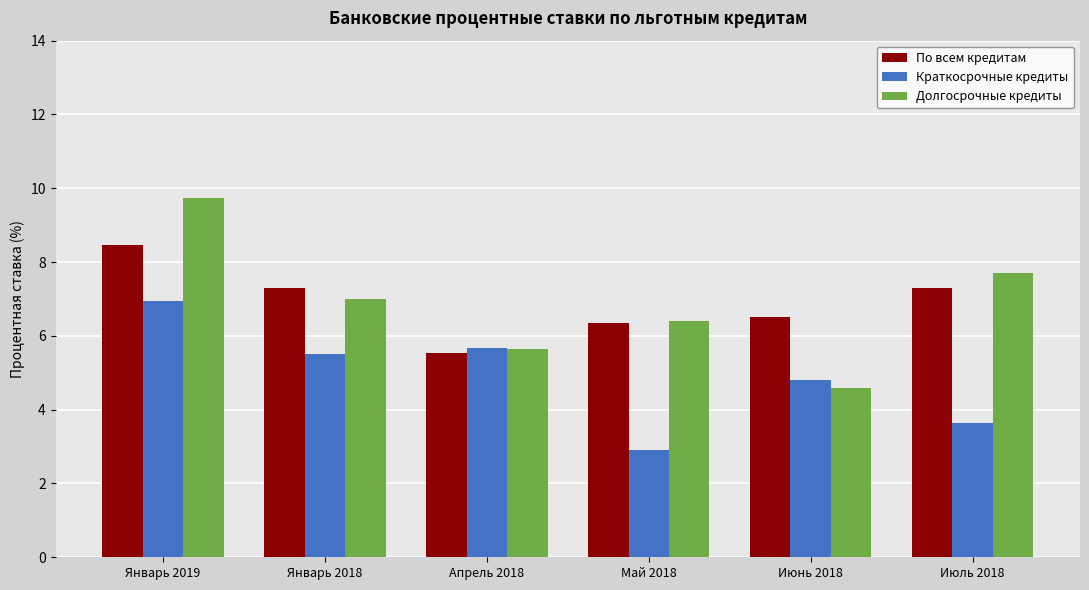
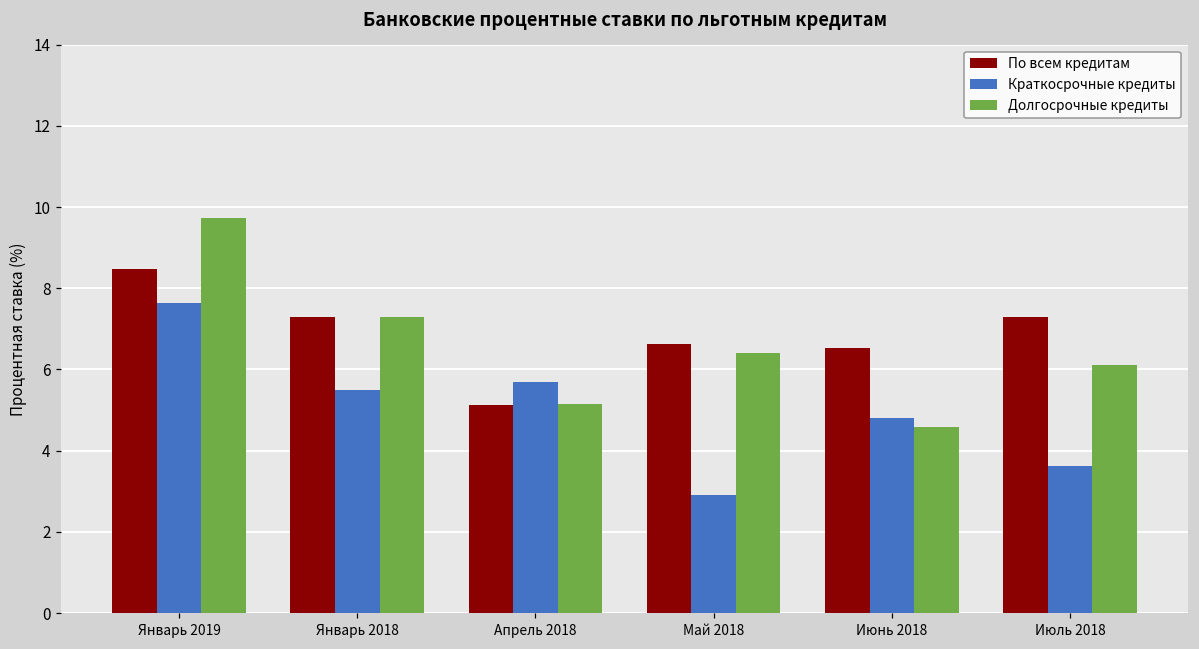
  {
    "По всем кредитам": {
      "Январь 2019": 8.5,
      "Январь 2018": 7.3,
-     "Апрель 2018": 5.5,
-     "Май 2018": 6.4,
+     "Апрель 2018": 5.1,
+     "Май 2018": 6.6,
      "Июнь 2018": 6.5,
      "Июль 2018": 7.3
    },
    "Краткосрочные кредиты": {
-     "Январь 2019": 6.9,
+     "Январь 2019": 7.6,
      "Январь 2018": 5.5,
      "Апрель 2018": 5.7,
      "Май 2018": 2.9,
      "Июнь 2018": 4.8,
      "Июль 2018": 3.6
    },
    "Долгосрочные кредиты": {
      "Январь 2019": 9.7,
-     "Январь 2018": 7.0,
-     "Апрель 2018": 5.6,
+     "Январь 2018": 7.3,
+     "Апрель 2018": 5.2,
      "Май 2018": 6.4,
      "Июнь 2018": 4.6,
-     "Июль 2018": 7.7
+     "Июль 2018": 6.1
    }
  }
